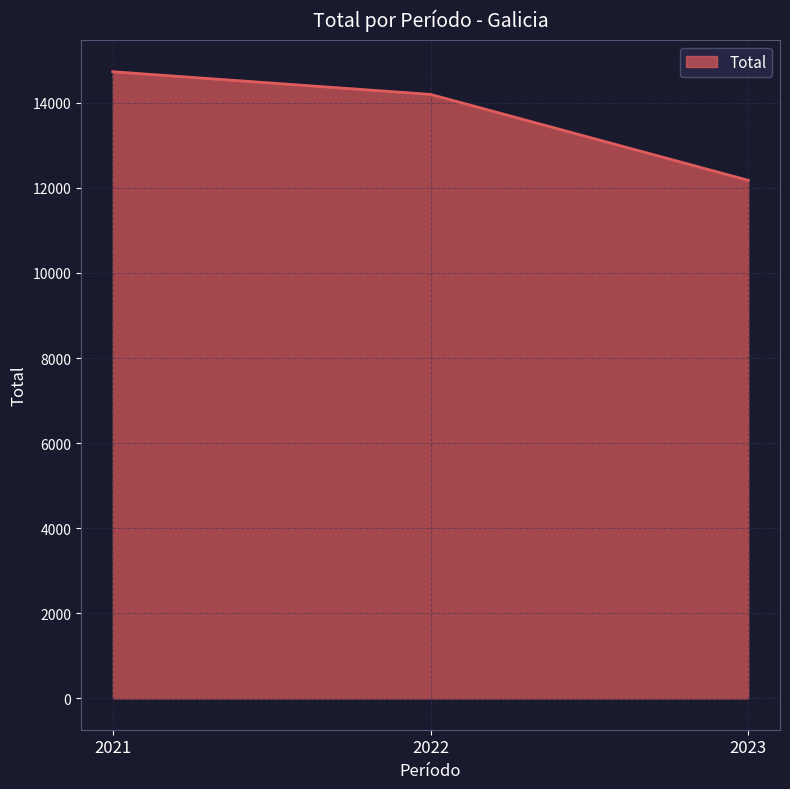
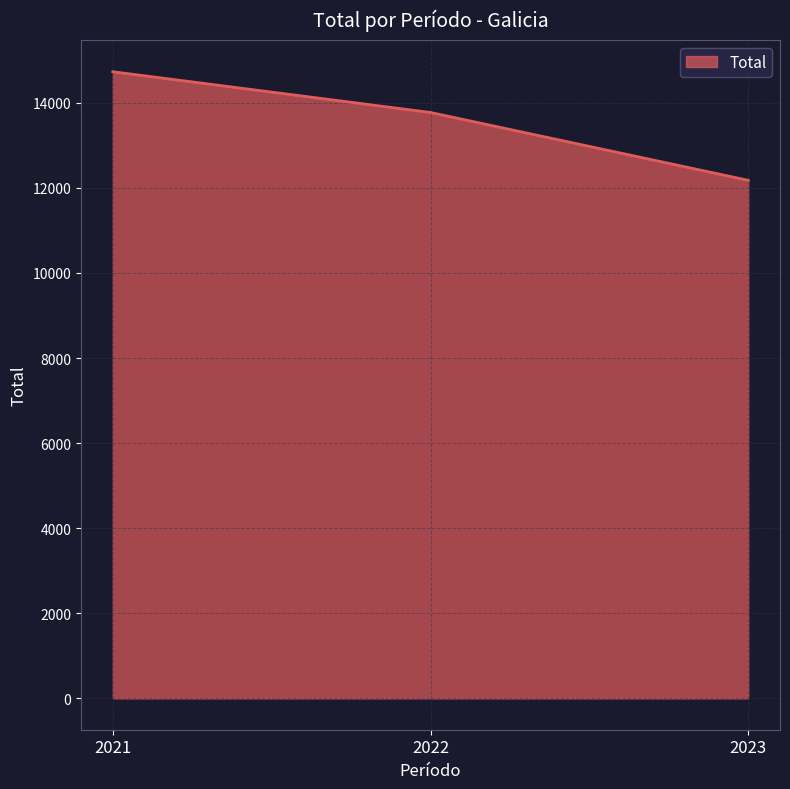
  {
    "2021": 14700,
-   "2022": 14200,
+   "2022": 13800,
    "2023": 12200
  }
